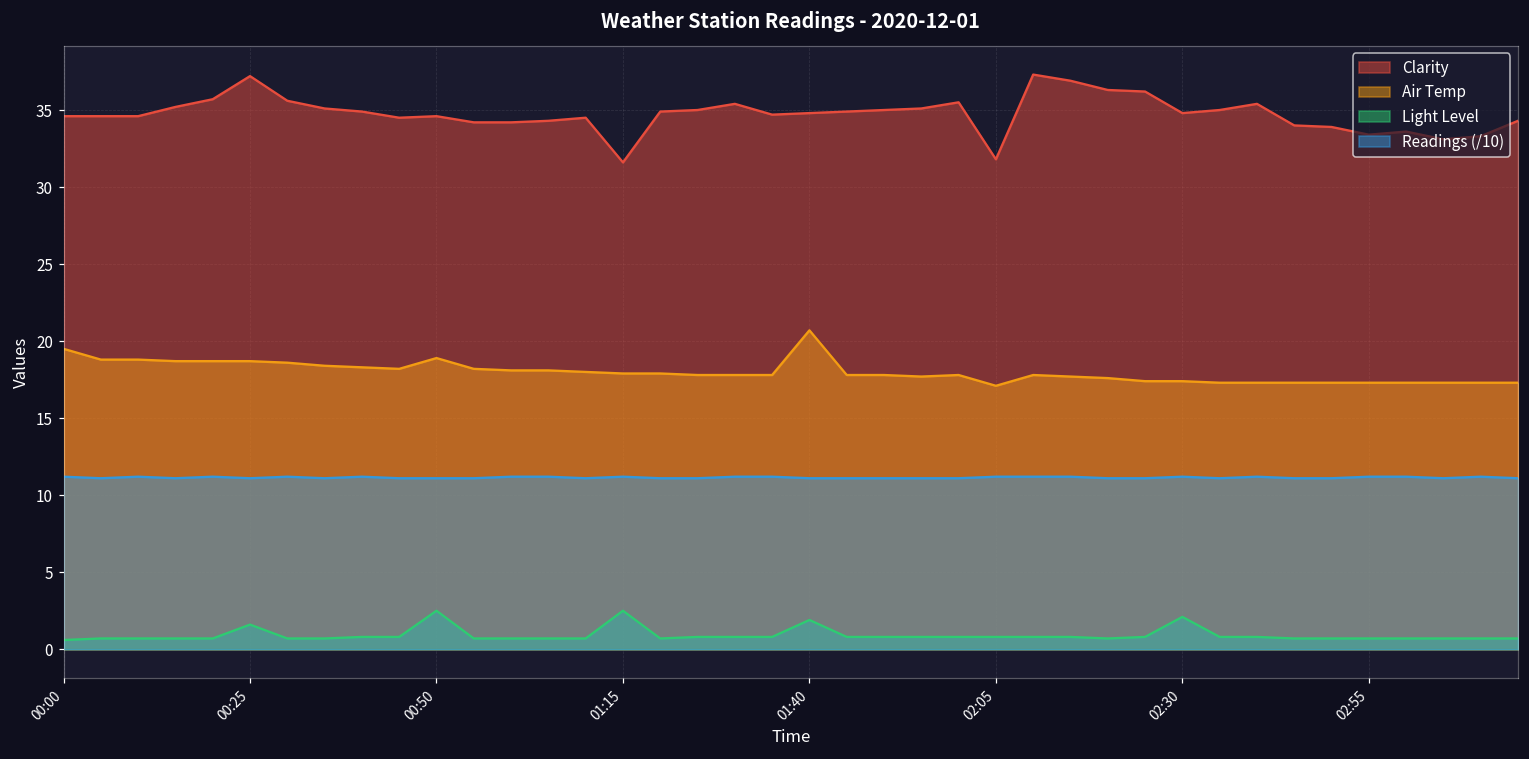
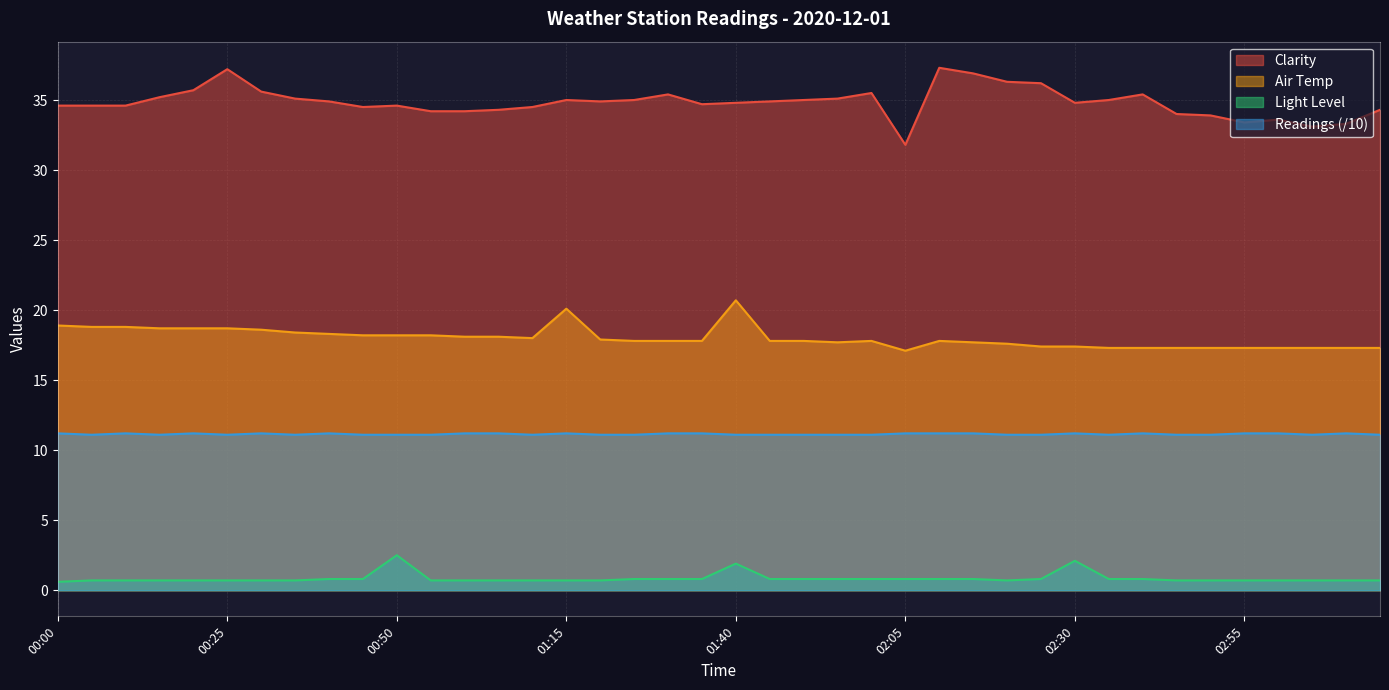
  {
    "Clarity": {
      "00:00": 34.6,
      "00:25": 37.2,
      "00:50": 34.6,
-     "01:15": 31.6,
+     "01:15": 35.0,
      "01:40": 34.8,
      "02:05": 31.8,
      "02:30": 34.8
    },
    "Air Temp": {
-     "00:00": 19.5,
+     "00:00": 18.9,
      "00:25": 18.7,
-     "00:50": 18.9,
-     "01:15": 17.9,
+     "00:50": 18.2,
+     "01:15": 20.1,
      "01:40": 20.7,
      "02:05": 17.1,
      "02:30": 17.4,
      "02:55": 17.3
    },
    "Light Level": {
      "00:00": 0.6,
-     "00:25": 1.6,
+     "00:25": 0.7,
      "00:50": 2.5,
-     "01:15": 2.5,
+     "01:15": 0.7,
      "01:40": 1.9,
      "02:05": 0.8,
      "02:30": 2.1,
      "02:55": 0.7
    },
    "Readings (/10)": {
      "00:00": 11.2,
      "00:25": 11.1,
      "00:50": 11.1,
      "01:15": 11.2,
      "01:40": 11.1,
      "02:05": 11.2,
      "02:30": 11.2,
      "02:55": 11.2
    }
  }
